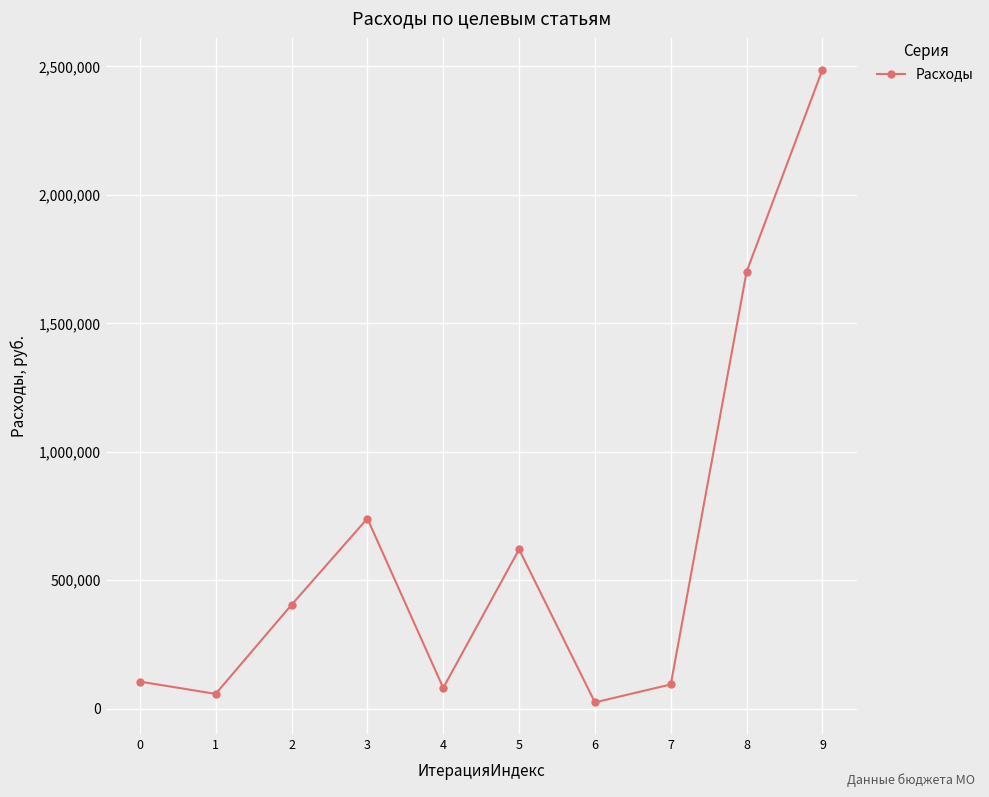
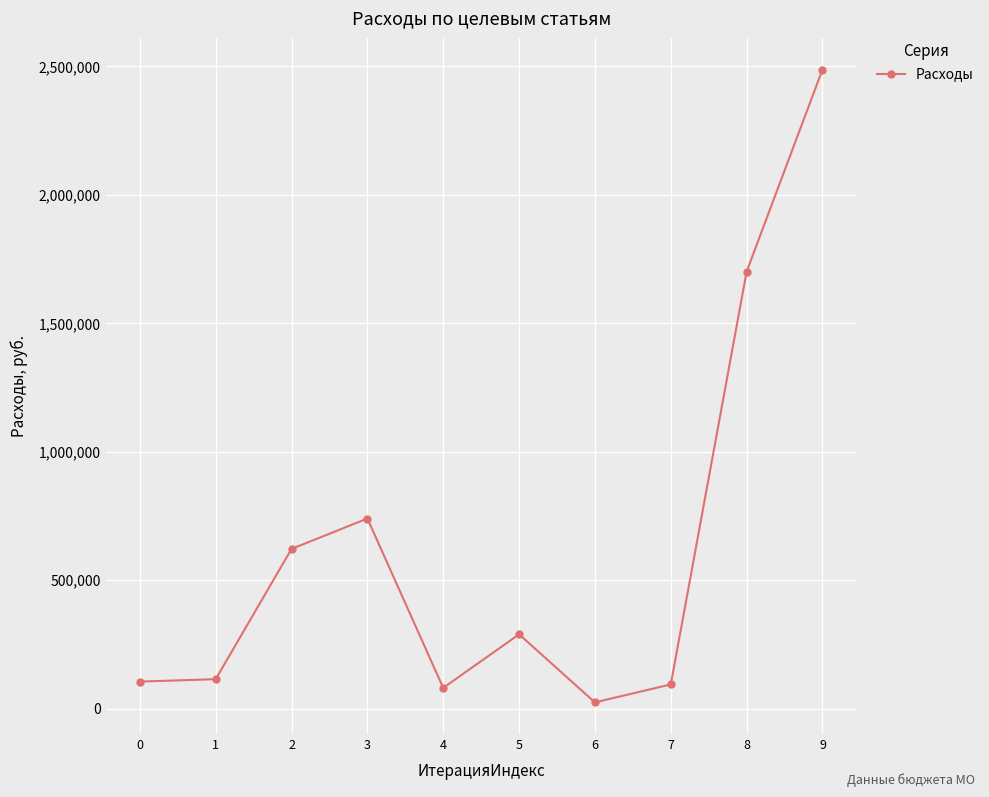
  {
    "0": "110,000",
-   "1": "60,000",
-   "2": "400,000",
+   "1": "110,000",
+   "2": "620,000",
    "3": "740,000",
    "4": "80,000",
-   "5": "620,000",
+   "5": "290,000",
    "6": "20,000",
    "7": "90,000",
    "8": "1,700,000",
    "9": "2,490,000"
  }
